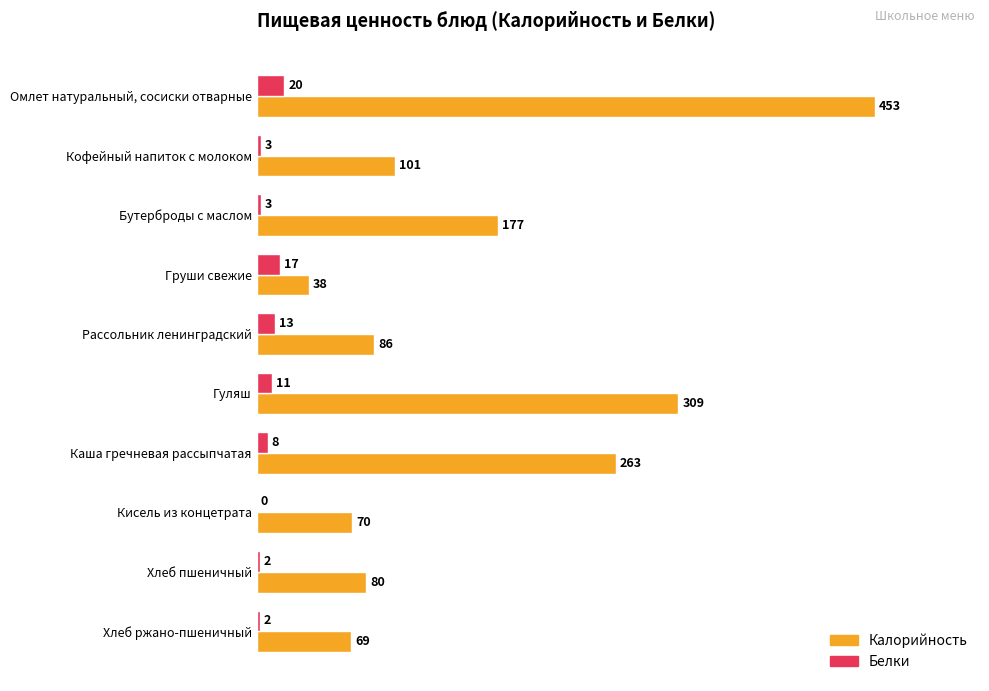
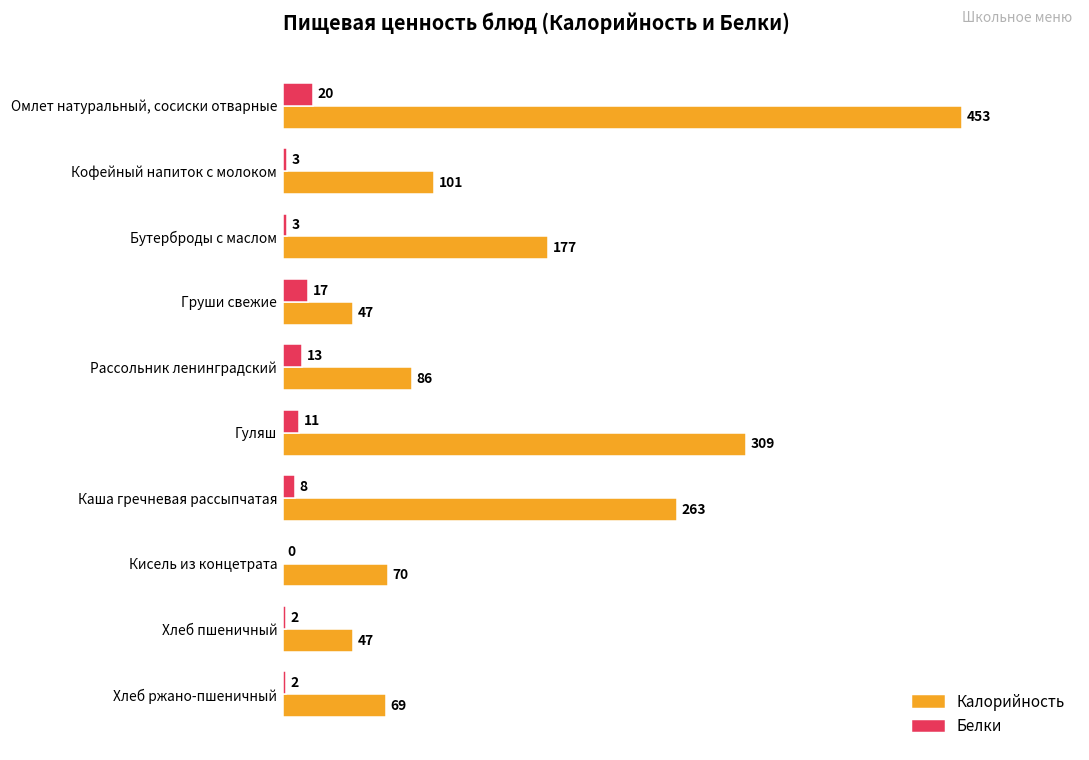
  {
    "Калорийность": {
      "Омлет натуральный, сосиски отварные": 453,
      "Кофейный напиток с молоком": 101,
      "Бутерброды с маслом": 177,
-     "Груши свежие": 38,
+     "Груши свежие": 47,
      "Рассольник ленинградский": 86,
      "Гуляш": 309,
      "Каша гречневая рассыпчатая": 263,
      "Кисель из концетрата": 70,
-     "Хлеб пшеничный": 80,
+     "Хлеб пшеничный": 47,
      "Хлеб ржано-пшеничный": 69
    },
    "Белки": {
      "Омлет натуральный, сосиски отварные": 20,
      "Кофейный напиток с молоком": 3,
      "Бутерброды с маслом": 3,
      "Груши свежие": 17,
      "Рассольник ленинградский": 13,
      "Гуляш": 11,
      "Каша гречневая рассыпчатая": 8,
      "Кисель из концетрата": 0,
      "Хлеб пшеничный": 2,
      "Хлеб ржано-пшеничный": 2
    }
  }
